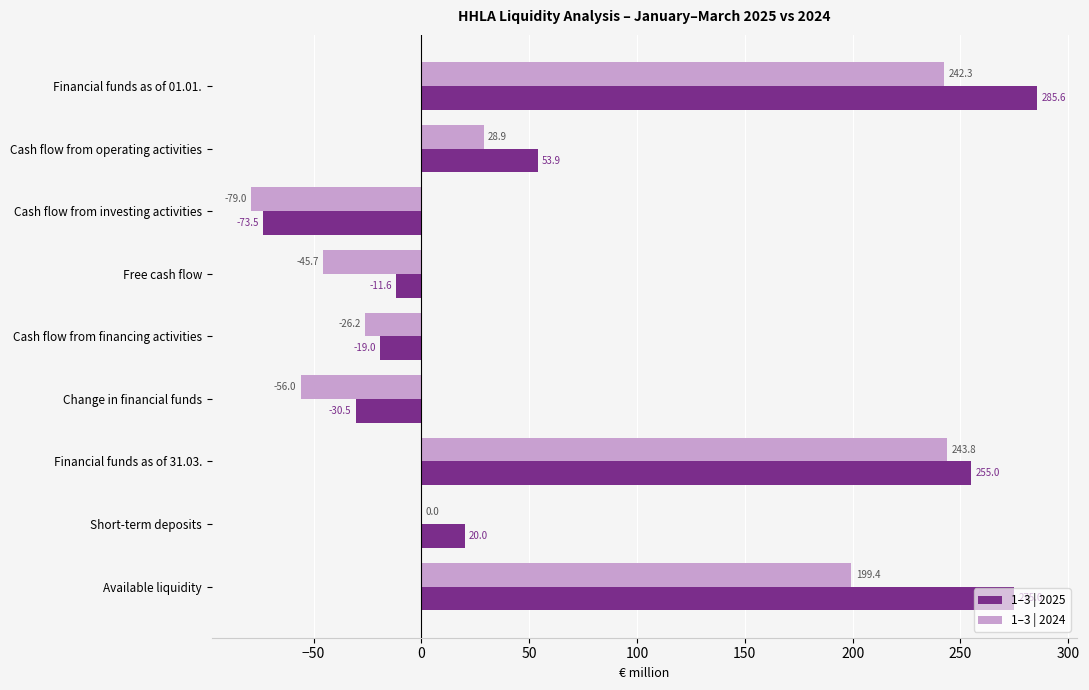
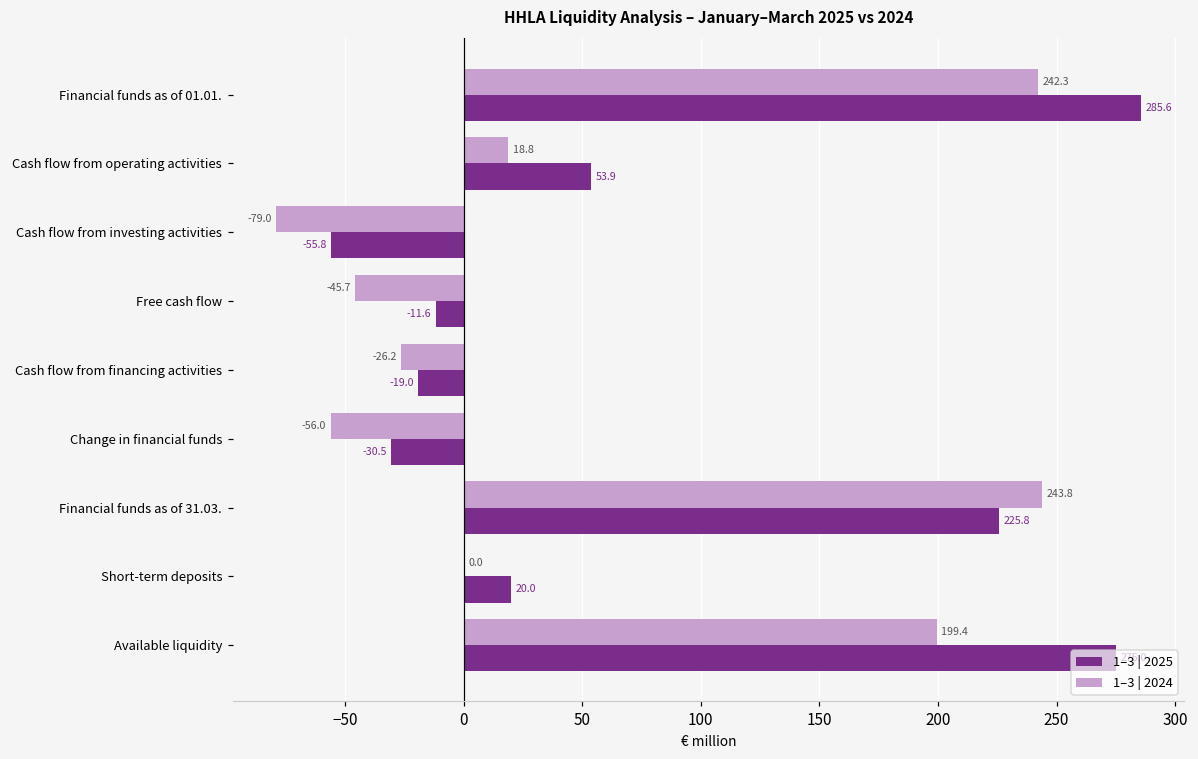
  {
    "1–3 | 2025": {
      "Financial funds as of 01.01.": 285.6,
      "Cash flow from operating activities": 53.9,
-     "Cash flow from investing activities": -73.5,
+     "Cash flow from investing activities": -55.8,
      "Free cash flow": -11.6,
      "Cash flow from financing activities": -19.0,
      "Change in financial funds": -30.5,
-     "Financial funds as of 31.03.": 255.0,
+     "Financial funds as of 31.03.": 225.8,
      "Short-term deposits": 20.0
    },
    "1–3 | 2024": {
      "Financial funds as of 01.01.": 242.3,
-     "Cash flow from operating activities": 28.9,
+     "Cash flow from operating activities": 18.8,
      "Cash flow from investing activities": -79.0,
      "Free cash flow": -45.7,
      "Cash flow from financing activities": -26.2,
      "Change in financial funds": -56.0,
      "Financial funds as of 31.03.": 243.8,
      "Short-term deposits": 0.0,
      "Available liquidity": 199.4
    }
  }
